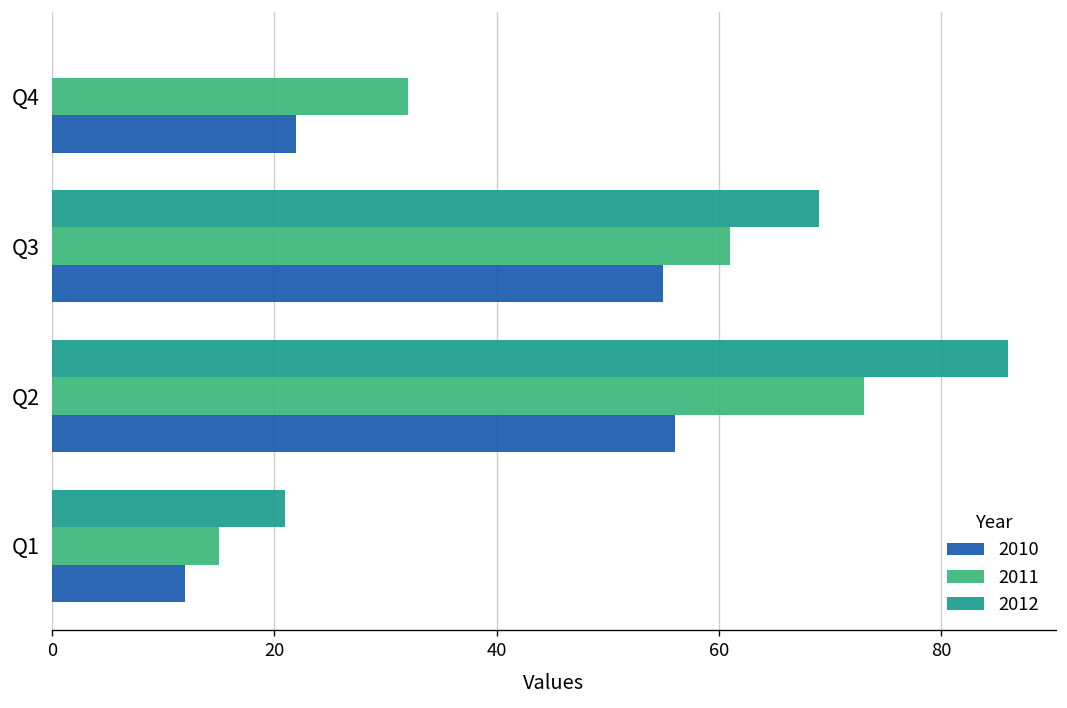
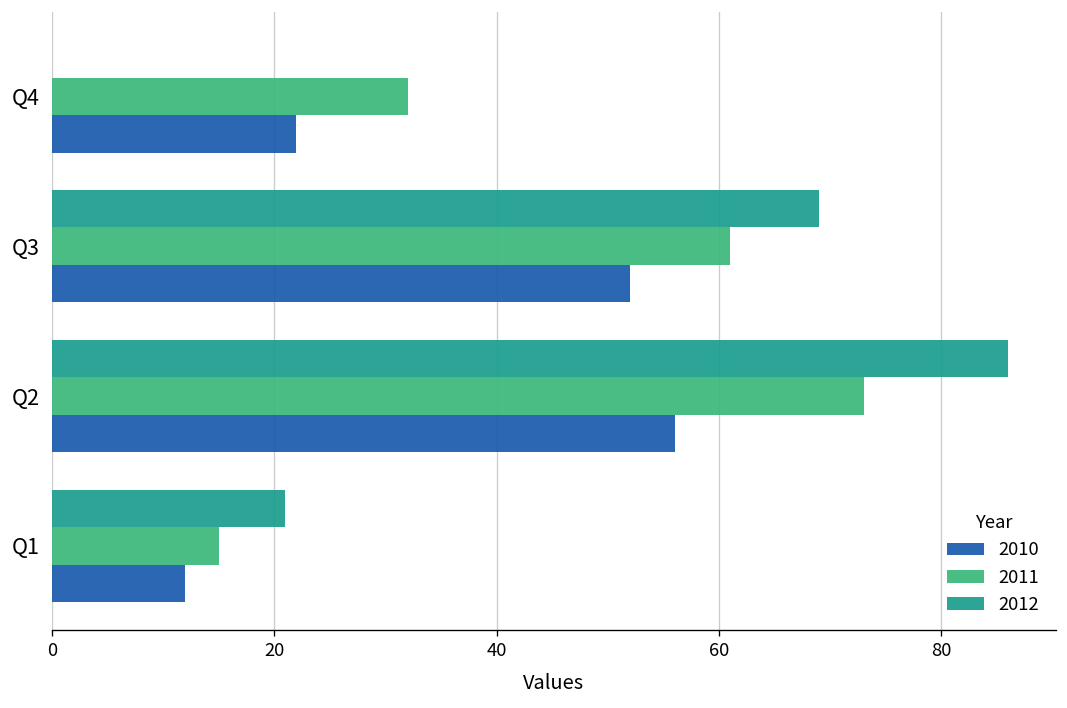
  {
    "2010": {
      "Q4": 22,
-     "Q3": 55,
+     "Q3": 52,
      "Q2": 56,
      "Q1": 12
    }
  }
